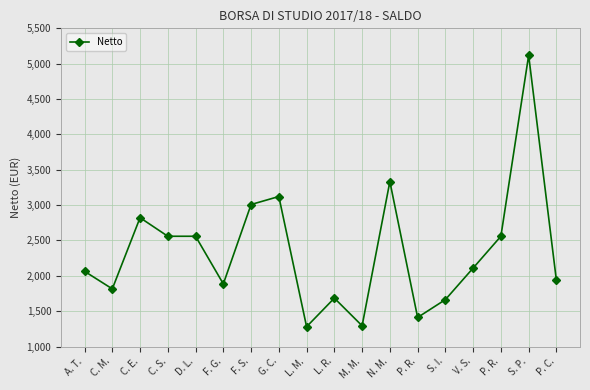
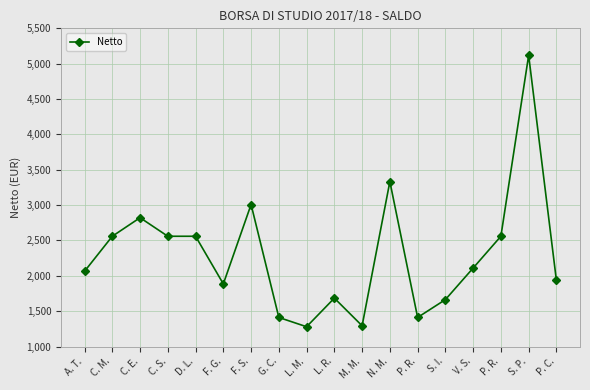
  {
    "A. T.": "2,100",
-   "C. M.": "1,800",
+   "C. M.": "2,600",
    "C. E.": "2,800",
    "C. S.": "2,600",
    "D. L.": "2,600",
    "F. G.": "1,900",
    "F. S.": "3,000",
-   "G. C.": "3,100",
+   "G. C.": "1,400",
    "L. M.": "1,300",
    "L. R.": "1,700",
    "M. M.": "1,300",
    "N. M.": "3,300",
    "S. I.": "1,700",
    "V. S.": "2,100",
    "S. P.": "5,100",
    "P. C.": "1,900"
  }
